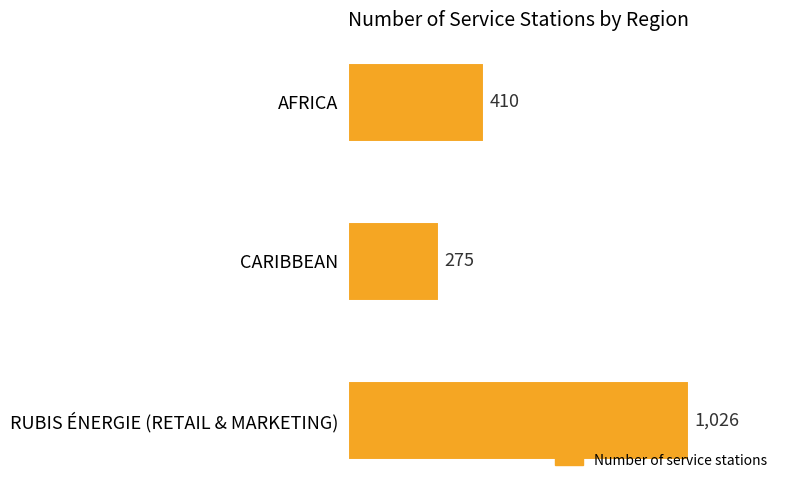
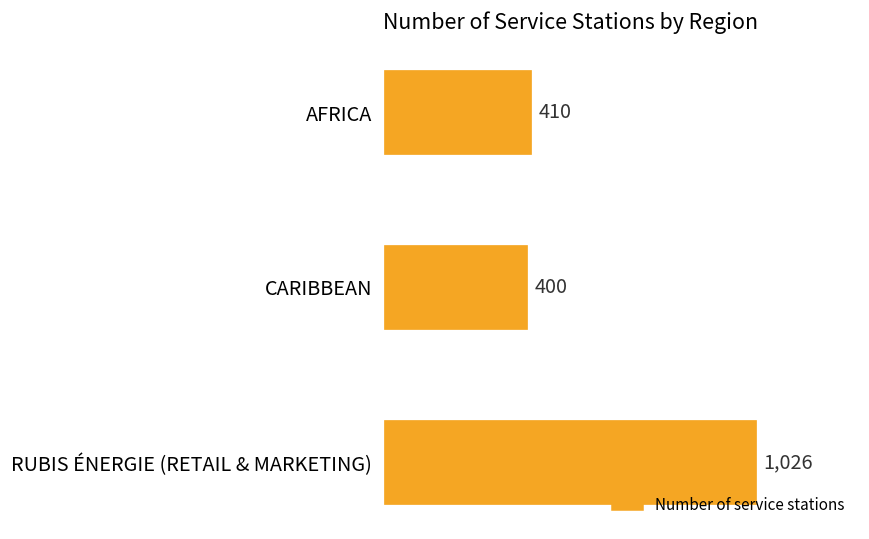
  {
    "AFRICA": "410",
-   "CARIBBEAN": "275",
+   "CARIBBEAN": "400",
    "RUBIS ÉNERGIE (RETAIL & MARKETING)": "1,026"
  }
